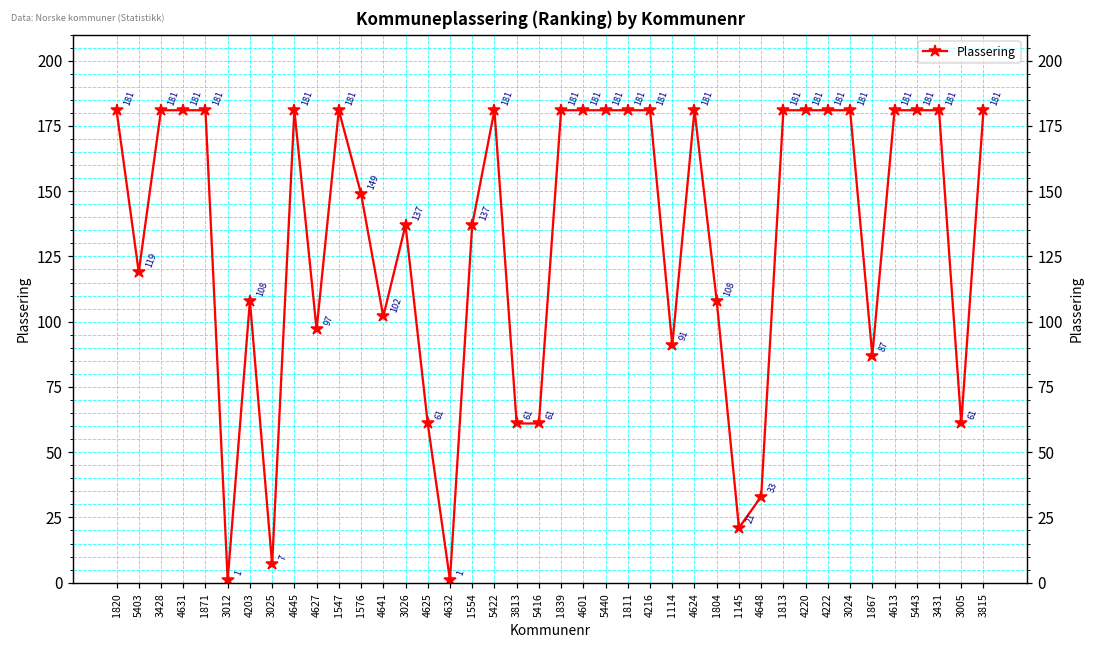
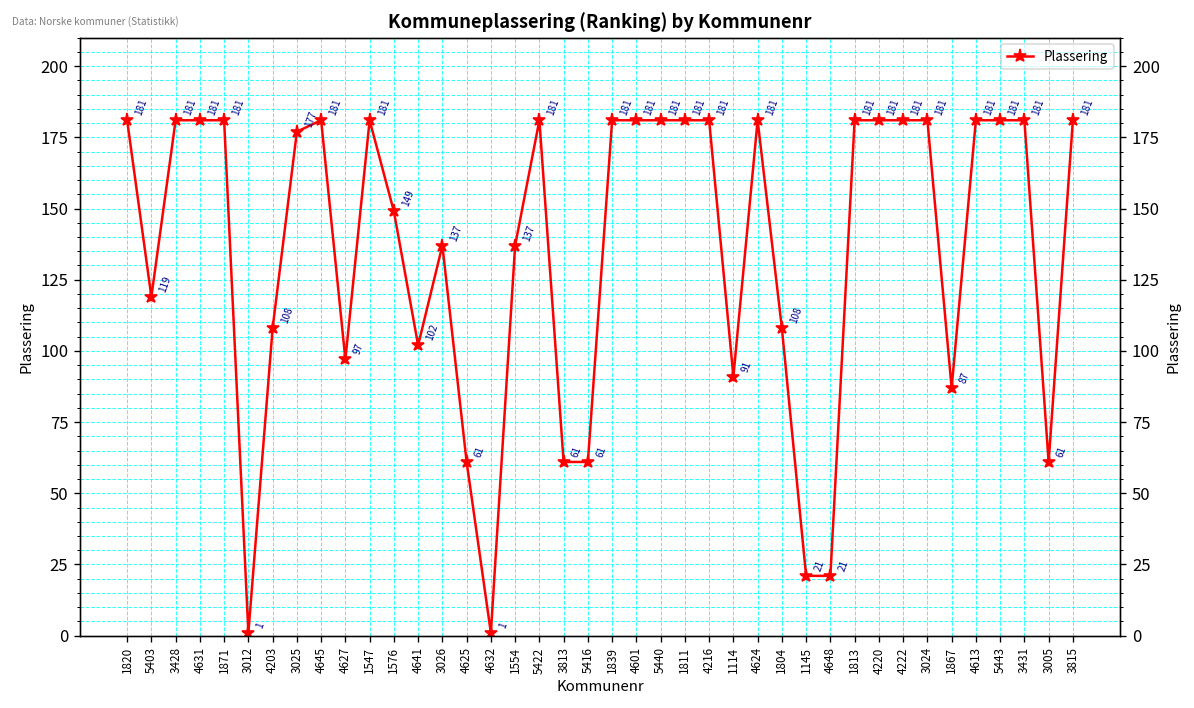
  {
    "1820": 181,
    "5403": 119,
    "4631": 181,
    "1871": 181,
    "3012": 1,
    "4203": 108,
-   "3025": 7,
+   "3025": 177,
    "4645": 181,
    "4627": 97,
    "1547": 181,
    "1576": 149,
    "4641": 102,
    "3026": 137,
    "4625": 61,
    "4632": 1,
    "1554": 137,
    "5422": 181,
    "5416": 61,
    "4601": 181,
    "5440": 181,
    "1811": 181,
    "4216": 181,
    "1114": 91,
    "4624": 181,
    "1804": 108,
-   "4648": 33,
+   "4648": 21,
    "4220": 181,
    "4222": 181,
    "3024": 181,
    "1867": 87,
    "5443": 181,
    "3431": 181,
    "3005": 61,
    "3815": 181
  }
